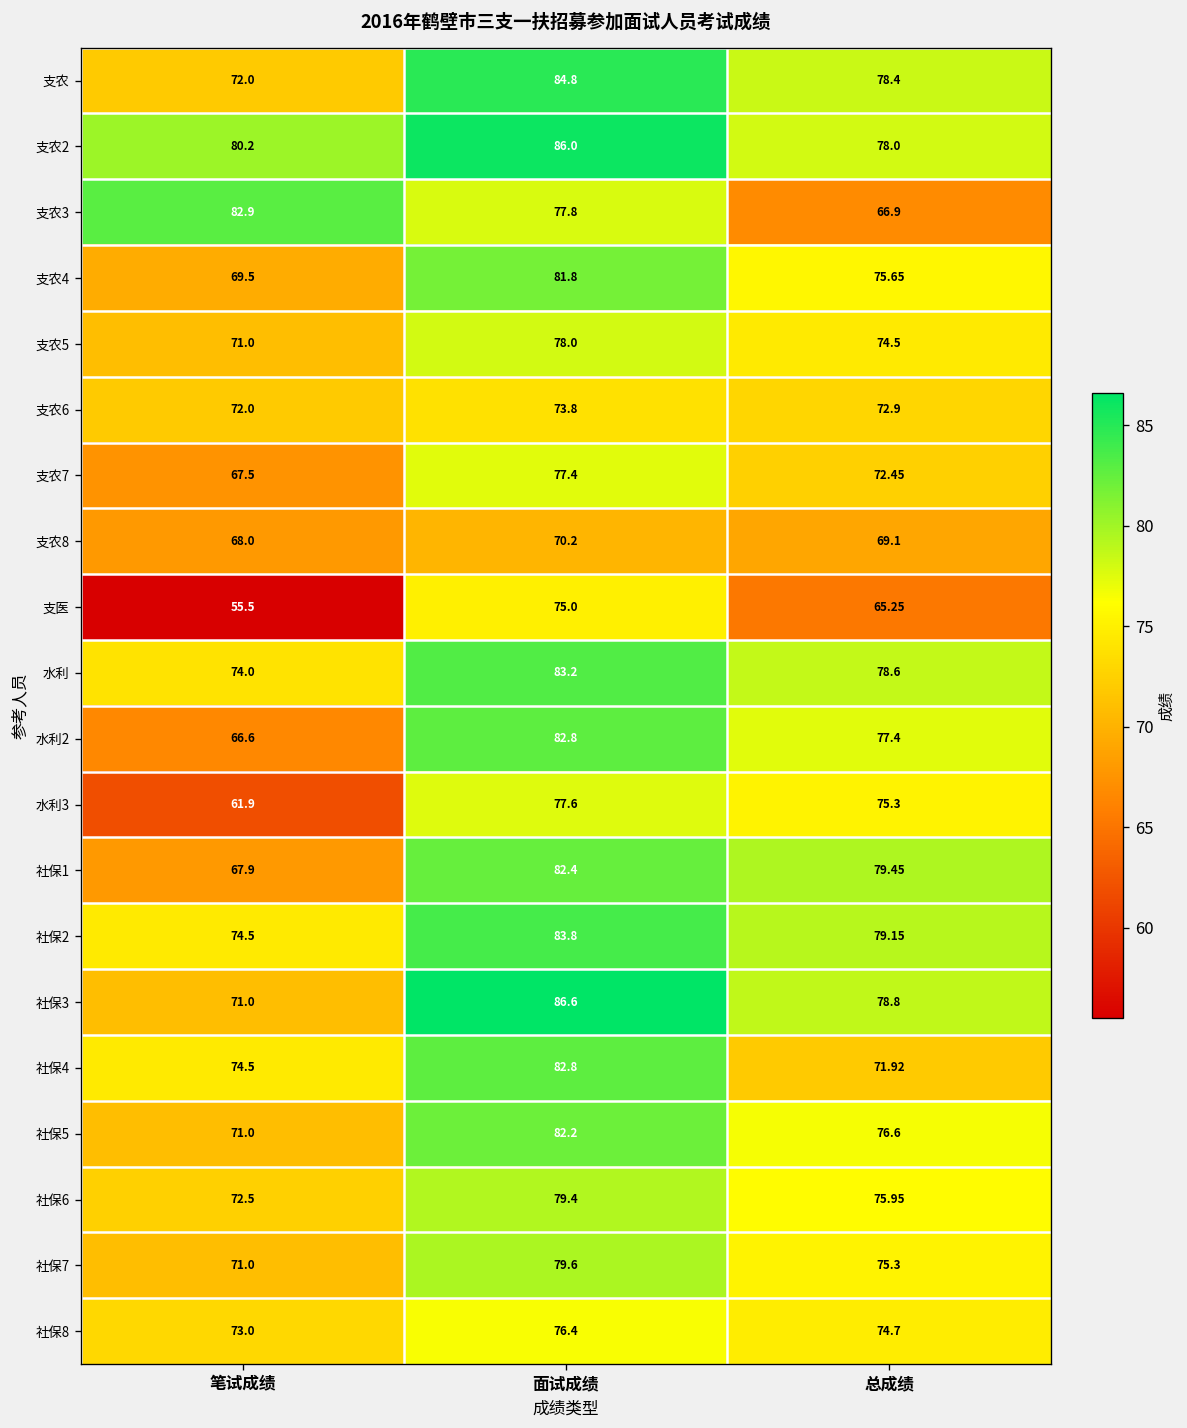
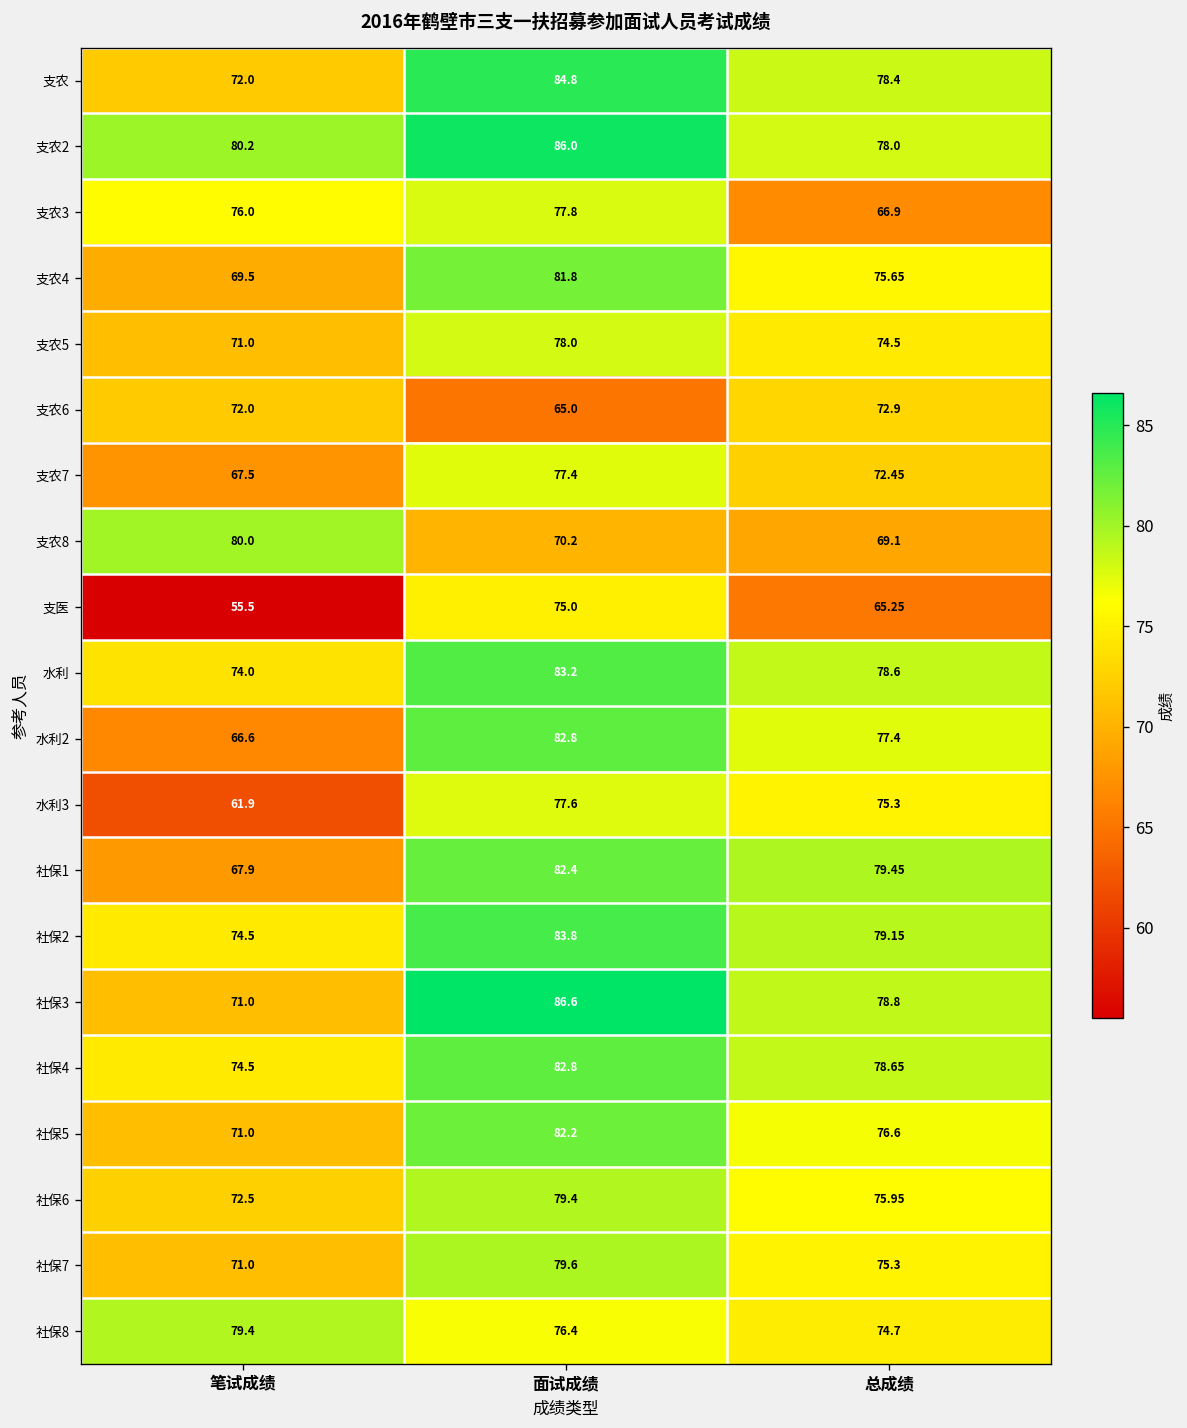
  {
    "支农": {
      "笔试成绩": 72.0,
      "面试成绩": 84.8,
      "总成绩": 78.4
    },
    "支农2": {
      "笔试成绩": 80.2,
      "面试成绩": 86.0,
      "总成绩": 78.0
    },
    "支农3": {
-     "笔试成绩": 82.9,
+     "笔试成绩": 76.0,
      "面试成绩": 77.8,
      "总成绩": 66.9
    },
    "支农4": {
      "笔试成绩": 69.5,
      "面试成绩": 81.8,
      "总成绩": 75.65
    },
    "支农5": {
      "笔试成绩": 71.0,
      "面试成绩": 78.0,
      "总成绩": 74.5
    },
    "支农6": {
      "笔试成绩": 72.0,
-     "面试成绩": 73.8,
+     "面试成绩": 65.0,
      "总成绩": 72.9
    },
    "支农7": {
      "笔试成绩": 67.5,
      "面试成绩": 77.4,
      "总成绩": 72.45
    },
    "支农8": {
-     "笔试成绩": 68.0,
+     "笔试成绩": 80.0,
      "面试成绩": 70.2,
      "总成绩": 69.1
    },
    "支医": {
      "笔试成绩": 55.5,
      "面试成绩": 75.0,
      "总成绩": 65.25
    },
    "水利": {
      "笔试成绩": 74.0,
      "面试成绩": 83.2,
      "总成绩": 78.6
    },
    "水利2": {
      "笔试成绩": 66.6,
      "面试成绩": 82.8,
      "总成绩": 77.4
    },
    "水利3": {
      "笔试成绩": 61.9,
      "面试成绩": 77.6,
      "总成绩": 75.3
    },
    "社保1": {
      "笔试成绩": 67.9,
      "面试成绩": 82.4,
      "总成绩": 79.45
    },
    "社保2": {
      "笔试成绩": 74.5,
      "面试成绩": 83.8,
      "总成绩": 79.15
    },
    "社保3": {
      "笔试成绩": 71.0,
      "面试成绩": 86.6,
      "总成绩": 78.8
    },
    "社保4": {
      "笔试成绩": 74.5,
      "面试成绩": 82.8,
-     "总成绩": 71.92
+     "总成绩": 78.65
    },
    "社保5": {
      "笔试成绩": 71.0,
      "面试成绩": 82.2,
      "总成绩": 76.6
    },
    "社保6": {
      "笔试成绩": 72.5,
      "面试成绩": 79.4,
      "总成绩": 75.95
    },
    "社保7": {
      "笔试成绩": 71.0,
      "面试成绩": 79.6,
      "总成绩": 75.3
    },
    "社保8": {
-     "笔试成绩": 73.0,
+     "笔试成绩": 79.4,
      "面试成绩": 76.4,
      "总成绩": 74.7
    }
  }
